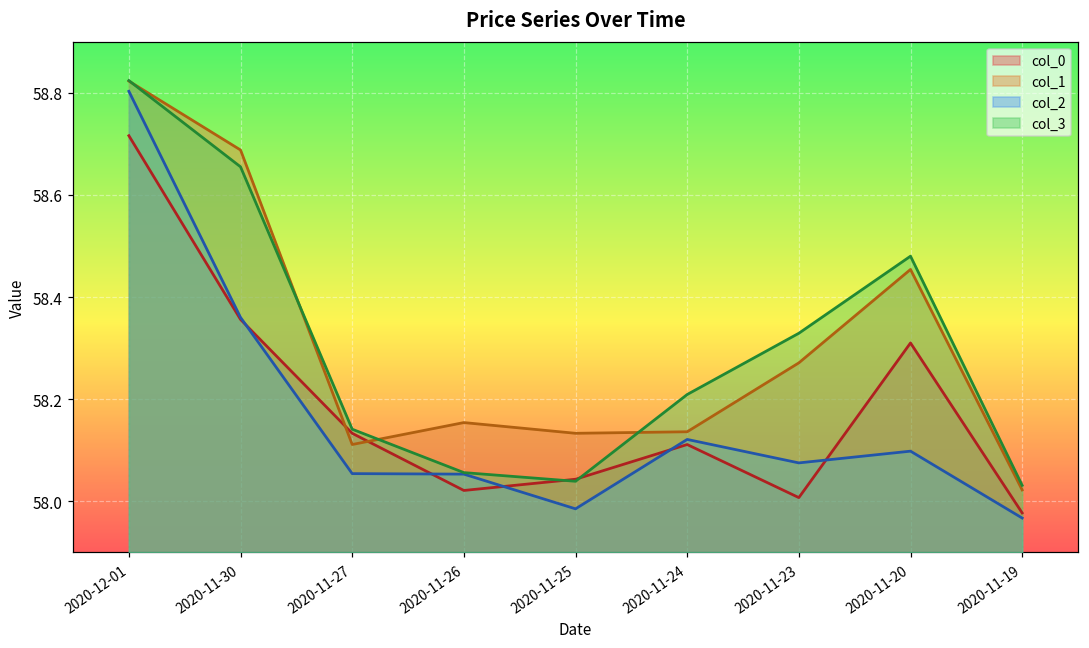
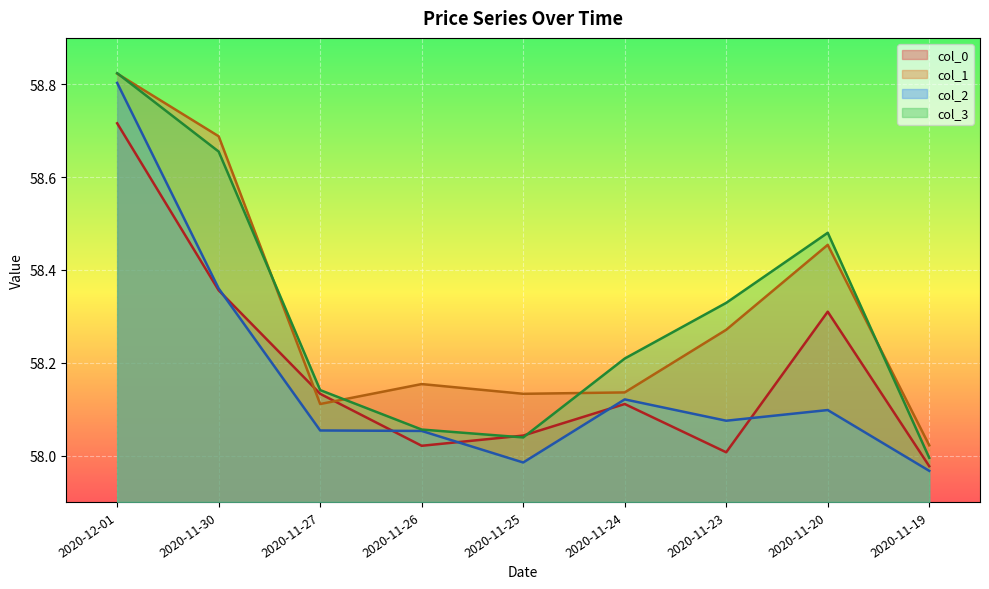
  {
    "col_2": {
      "2020-12-01": 58.80,
      "2020-11-27": 58.05,
      "2020-11-25": 57.99,
      "2020-11-24": 58.12,
      "2020-11-23": 58.08,
      "2020-11-20": 58.10,
      "2020-11-19": 57.97
    },
    "col_3": {
      "2020-11-30": 58.66,
      "2020-11-27": 58.14,
      "2020-11-24": 58.21,
      "2020-11-23": 58.33,
      "2020-11-20": 58.48,
-     "2020-11-19": 58.03
+     "2020-11-19": 58.00
    }
  }
